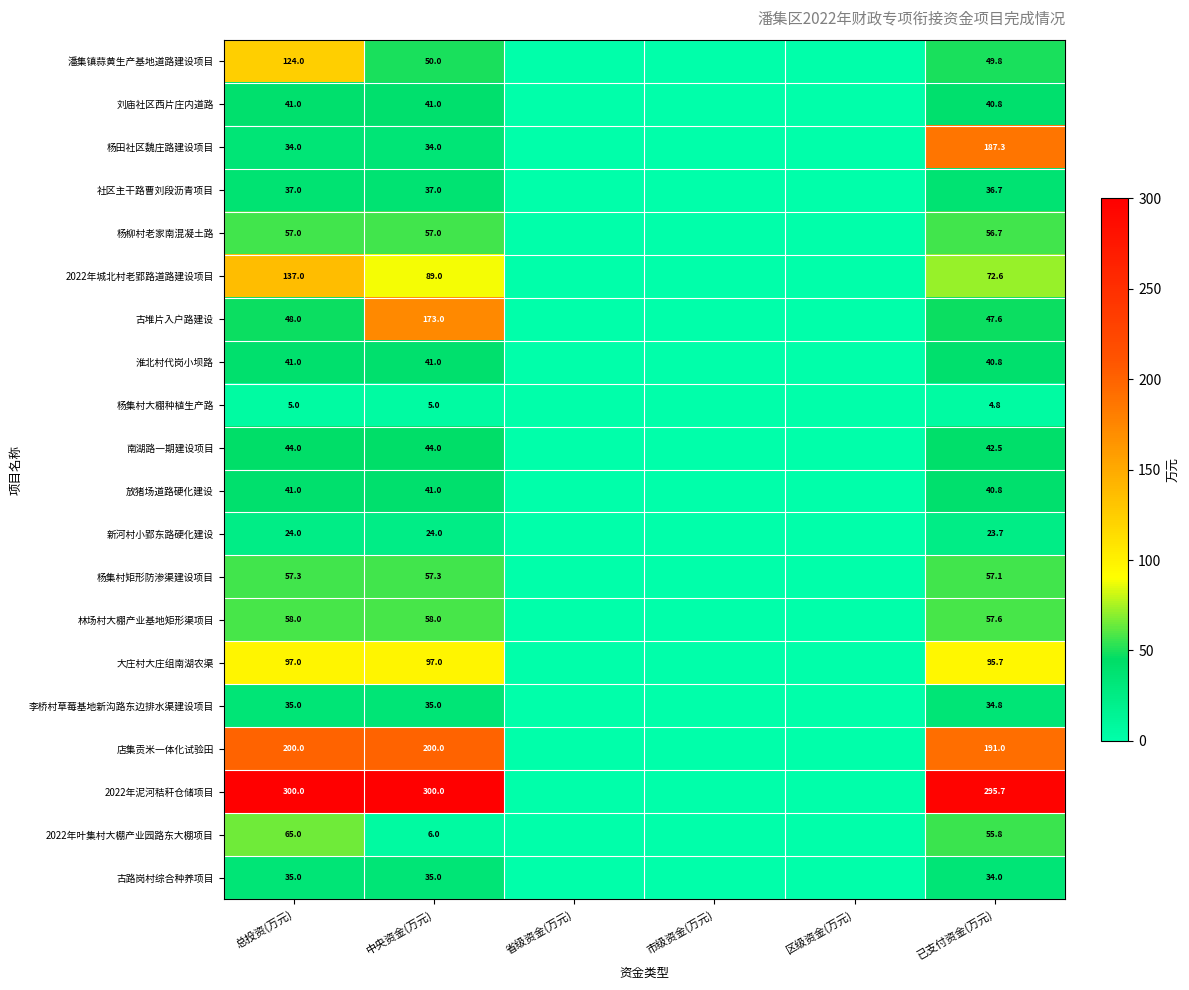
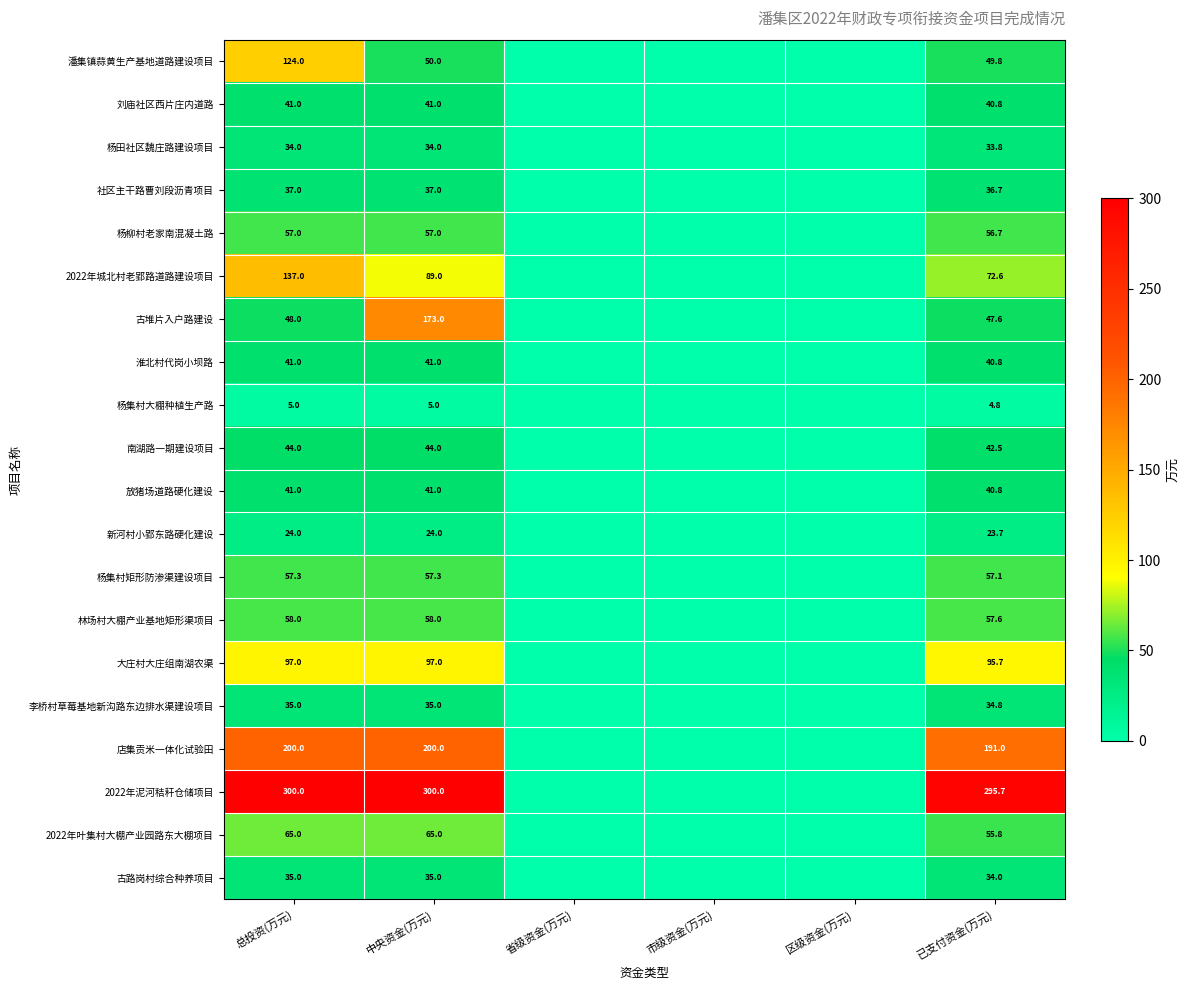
  {
    "潘集镇蒜黄生产基地道路建设项目": {
      "总投资(万元)": 124.0,
      "中央资金(万元)": 50.0,
      "已支付资金(万元)": 49.8
    },
    "刘庙社区西片庄内道路": {
      "总投资(万元)": 41.0,
      "中央资金(万元)": 41.0,
      "已支付资金(万元)": 40.8
    },
    "杨田社区魏庄路建设项目": {
      "总投资(万元)": 34.0,
      "中央资金(万元)": 34.0,
-     "已支付资金(万元)": 187.3
+     "已支付资金(万元)": 33.8
    },
    "社区主干路曹刘段沥青项目": {
      "总投资(万元)": 37.0,
      "中央资金(万元)": 37.0,
      "已支付资金(万元)": 36.7
    },
    "杨柳村老家南混凝土路": {
      "总投资(万元)": 57.0,
      "中央资金(万元)": 57.0,
      "已支付资金(万元)": 56.7
    },
    "2022年城北村老郢路道路建设项目": {
      "总投资(万元)": 137.0,
      "中央资金(万元)": 89.0,
      "已支付资金(万元)": 72.6
    },
    "古堆片入户路建设": {
      "总投资(万元)": 48.0,
      "中央资金(万元)": 173.0,
      "已支付资金(万元)": 47.6
    },
    "淮北村代岗小坝路": {
      "总投资(万元)": 41.0,
      "中央资金(万元)": 41.0,
      "已支付资金(万元)": 40.8
    },
    "杨集村大棚种植生产路": {
      "总投资(万元)": 5.0,
      "中央资金(万元)": 5.0,
      "已支付资金(万元)": 4.8
    },
    "南湖路一期建设项目": {
      "总投资(万元)": 44.0,
      "中央资金(万元)": 44.0,
      "已支付资金(万元)": 42.5
    },
    "放猪场道路硬化建设": {
      "总投资(万元)": 41.0,
      "中央资金(万元)": 41.0,
      "已支付资金(万元)": 40.8
    },
    "新河村小郢东路硬化建设": {
      "总投资(万元)": 24.0,
      "中央资金(万元)": 24.0,
      "已支付资金(万元)": 23.7
    },
    "杨集村矩形防渗渠建设项目": {
      "总投资(万元)": 57.3,
      "中央资金(万元)": 57.3,
      "已支付资金(万元)": 57.1
    },
    "林场村大棚产业基地矩形渠项目": {
      "总投资(万元)": 58.0,
      "中央资金(万元)": 58.0,
      "已支付资金(万元)": 57.6
    },
    "大庄村大庄组南湖农渠": {
      "总投资(万元)": 97.0,
      "中央资金(万元)": 97.0,
      "已支付资金(万元)": 95.7
    },
    "李桥村草莓基地新沟路东边排水渠建设项目": {
      "总投资(万元)": 35.0,
      "中央资金(万元)": 35.0,
      "已支付资金(万元)": 34.8
    },
    "店集贡米一体化试验田": {
      "总投资(万元)": 200.0,
      "中央资金(万元)": 200.0,
      "已支付资金(万元)": 191.0
    },
    "2022年泥河秸秆仓储项目": {
      "总投资(万元)": 300.0,
      "中央资金(万元)": 300.0,
      "已支付资金(万元)": 295.7
    },
    "2022年叶集村大棚产业园路东大棚项目": {
      "总投资(万元)": 65.0,
-     "中央资金(万元)": 6.0,
+     "中央资金(万元)": 65.0,
      "已支付资金(万元)": 55.8
    },
    "古路岗村综合种养项目": {
      "总投资(万元)": 35.0,
      "中央资金(万元)": 35.0,
      "已支付资金(万元)": 34.0
    }
  }
